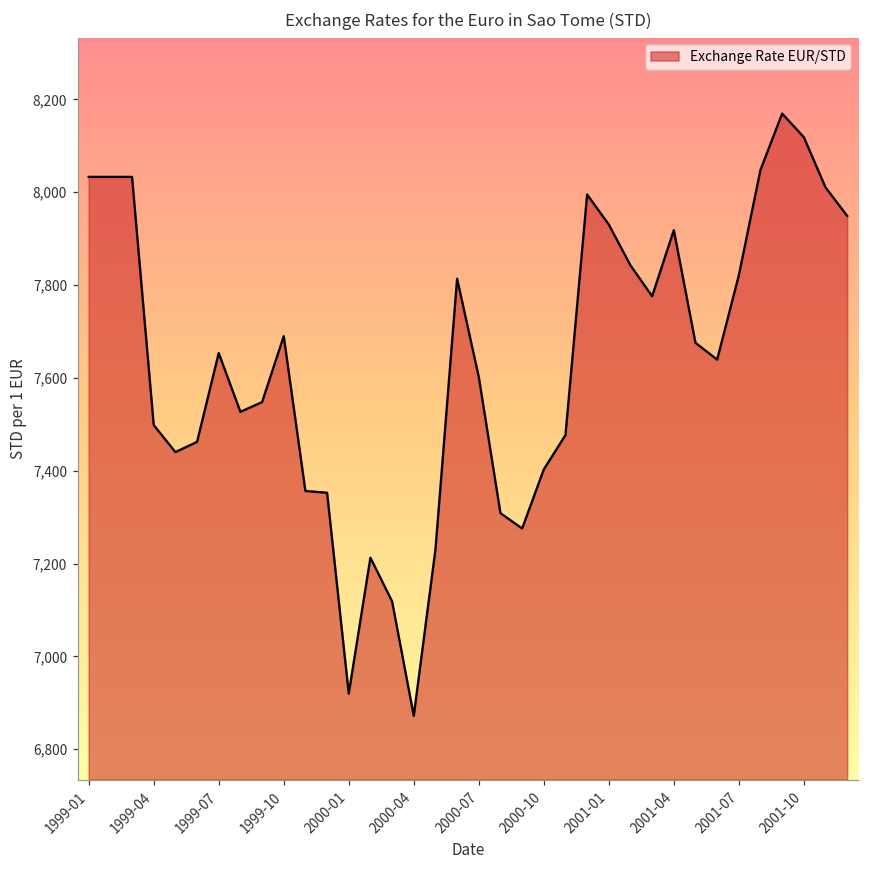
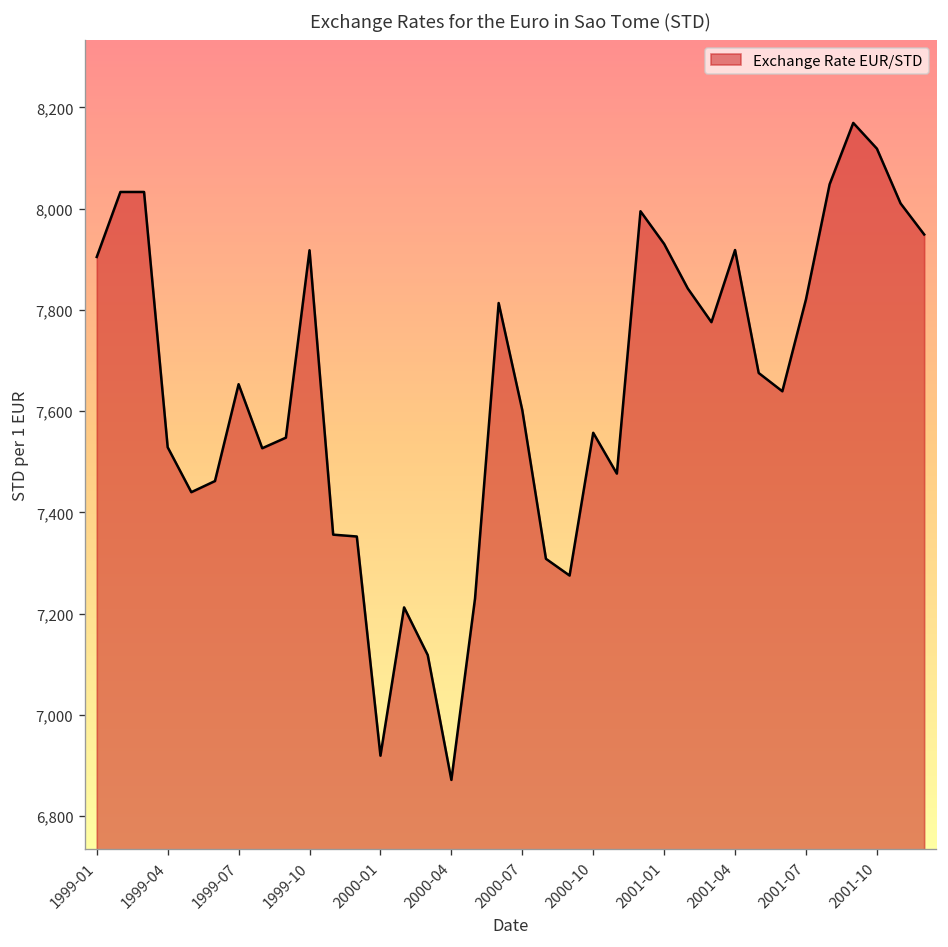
  {
-   "1999-01": "8,030",
-   "1999-04": "7,500",
+   "1999-01": "7,900",
+   "1999-04": "7,530",
    "1999-07": "7,650",
-   "1999-10": "7,690",
+   "1999-10": "7,920",
    "2000-01": "6,920",
    "2000-04": "6,870",
    "2000-07": "7,600",
-   "2000-10": "7,400",
+   "2000-10": "7,560",
    "2001-01": "7,930",
    "2001-04": "7,920",
    "2001-07": "7,820",
    "2001-10": "8,120"
  }
